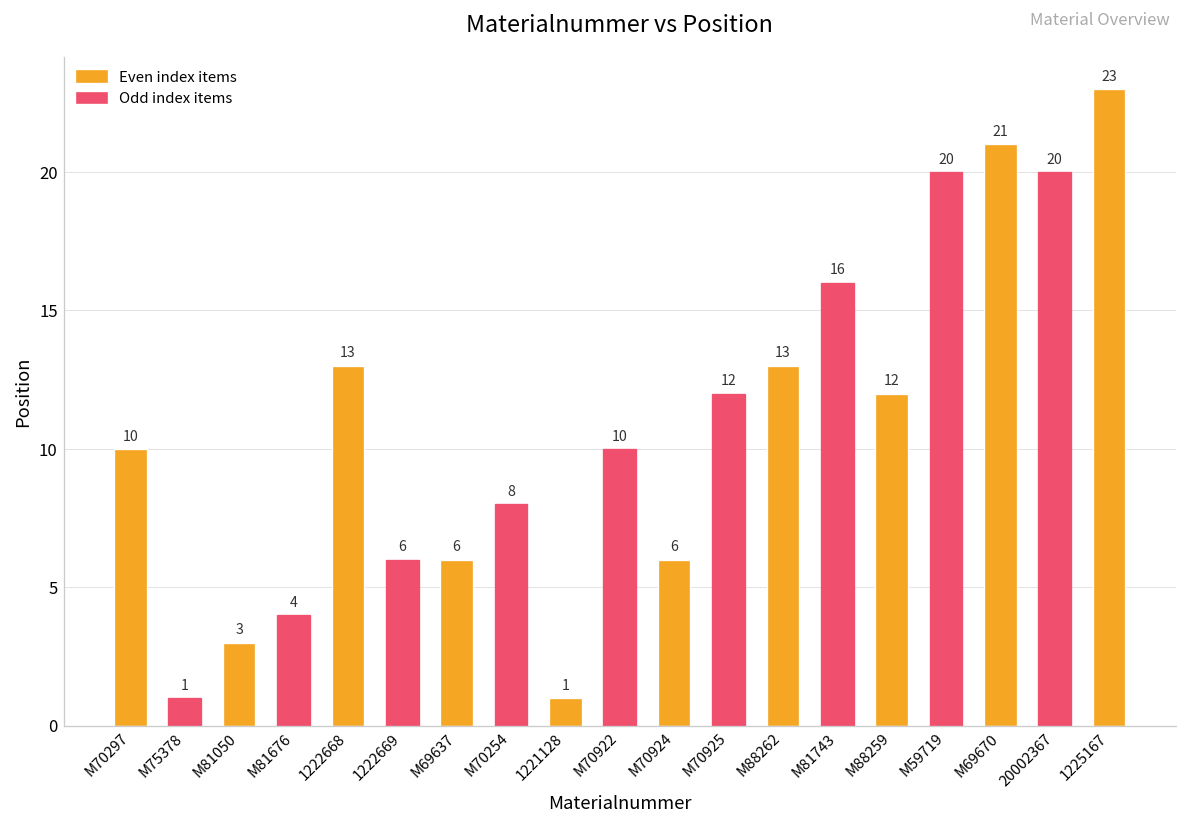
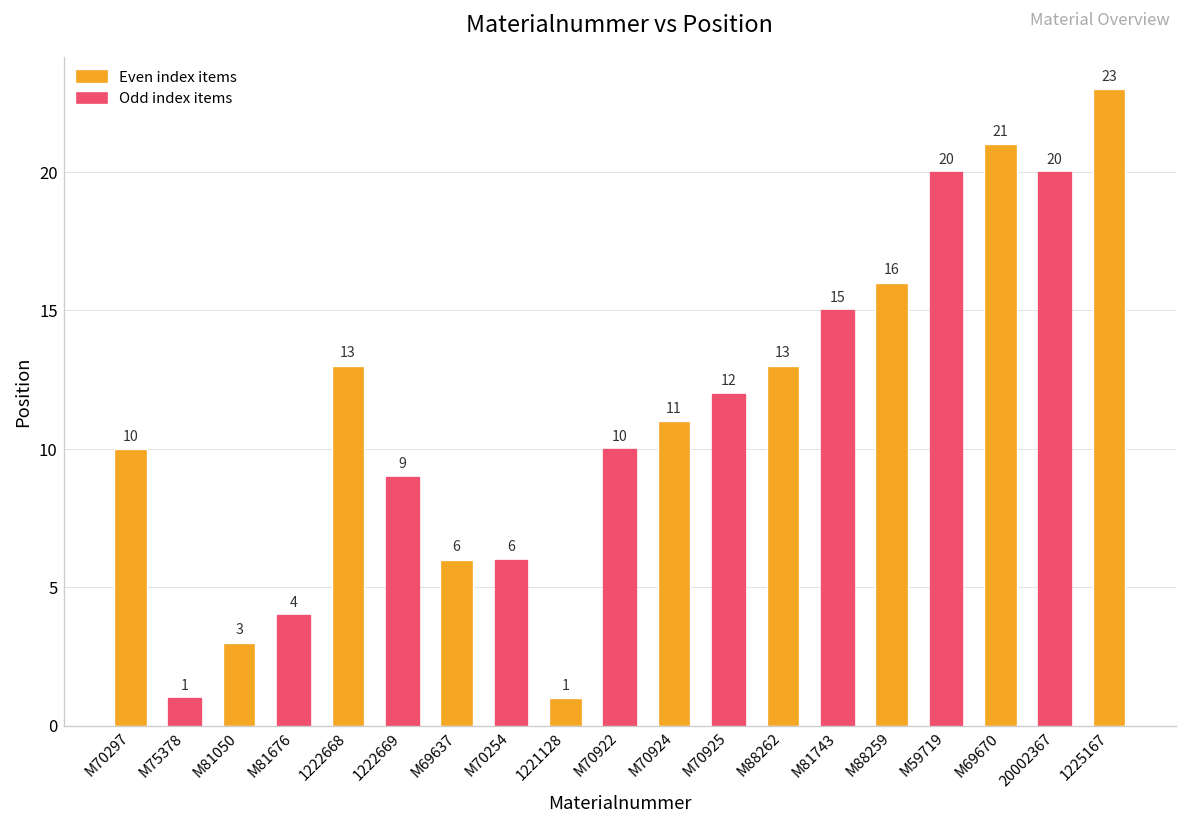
  {
    "M70297": 10,
    "M75378": 1,
    "M81050": 3,
    "M81676": 4,
    "1222668": 13,
-   "1222669": 6,
+   "1222669": 9,
    "M69637": 6,
-   "M70254": 8,
+   "M70254": 6,
    "1221128": 1,
    "M70922": 10,
-   "M70924": 6,
+   "M70924": 11,
    "M70925": 12,
    "M88262": 13,
-   "M81743": 16,
-   "M88259": 12,
+   "M81743": 15,
+   "M88259": 16,
    "M59719": 20,
    "M69670": 21,
    "20002367": 20,
    "1225167": 23
  }
